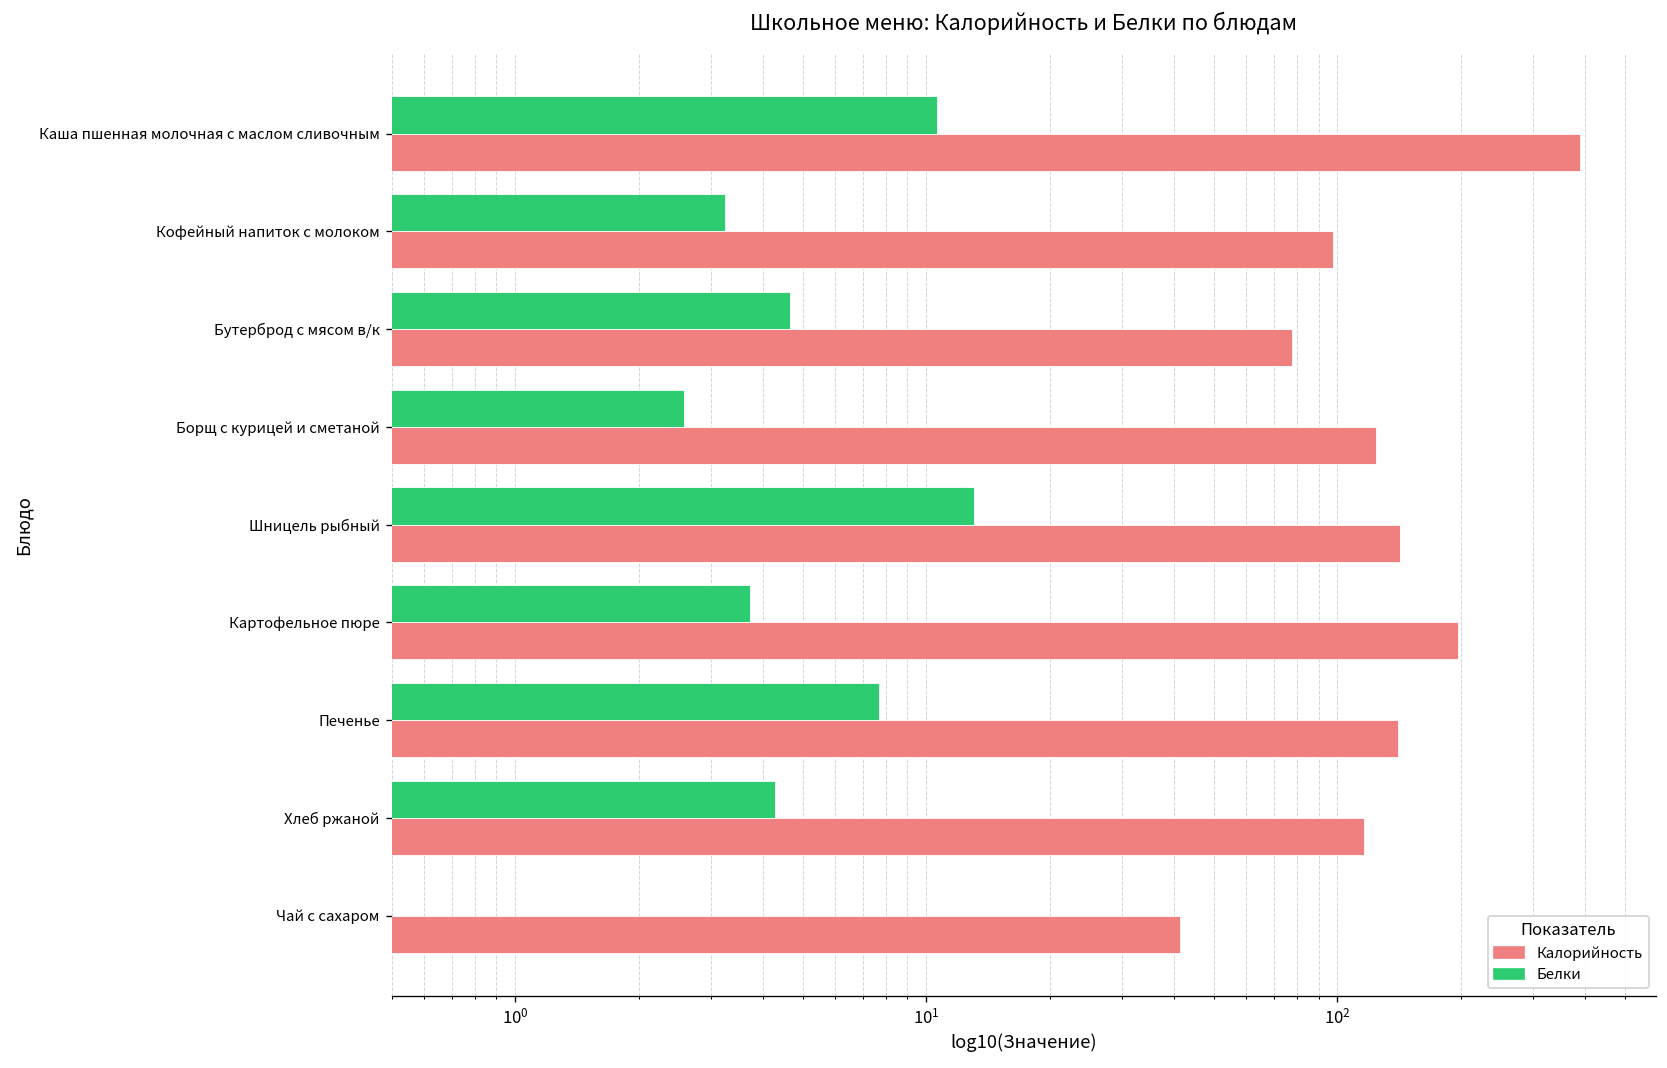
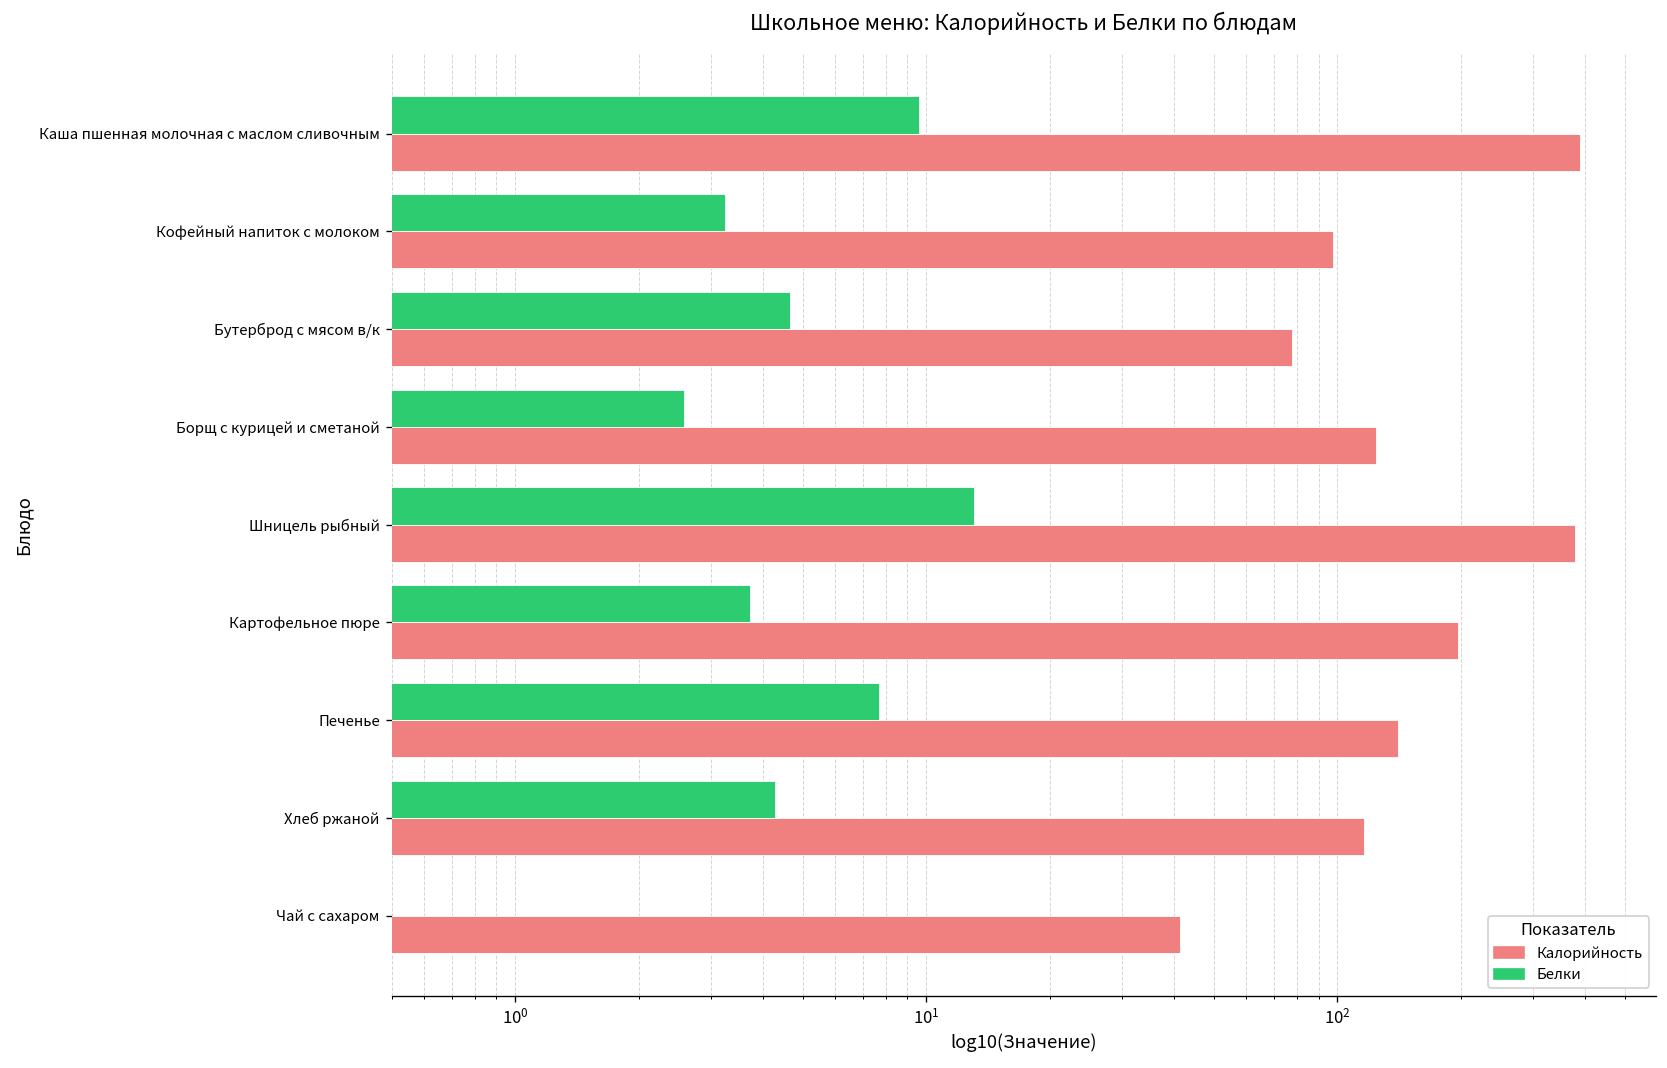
  {
    "Калорийность": {
      "Каша пшенная молочная с маслом сливочным": 390,
      "Кофейный напиток с молоком": 98,
      "Бутерброд с мясом в/к": 78,
      "Борщ с курицей и сметаной": 124,
-     "Шницель рыбный": 142,
+     "Шницель рыбный": 380,
      "Картофельное пюре": 200,
      "Печенье": 141,
      "Хлеб ржаной": 116,
      "Чай с сахаром": 42
    },
    "Белки": {
-     "Каша пшенная молочная с маслом сливочным": 10.6,
+     "Каша пшенная молочная с маслом сливочным": 9.6,
      "Кофейный напиток с молоком": 3.2,
      "Бутерброд с мясом в/к": 4.7,
      "Борщ с курицей и сметаной": 2.6,
      "Шницель рыбный": 13.1,
      "Картофельное пюре": 3.7,
      "Печенье": 7.7,
      "Хлеб ржаной": 4.3
    }
  }
